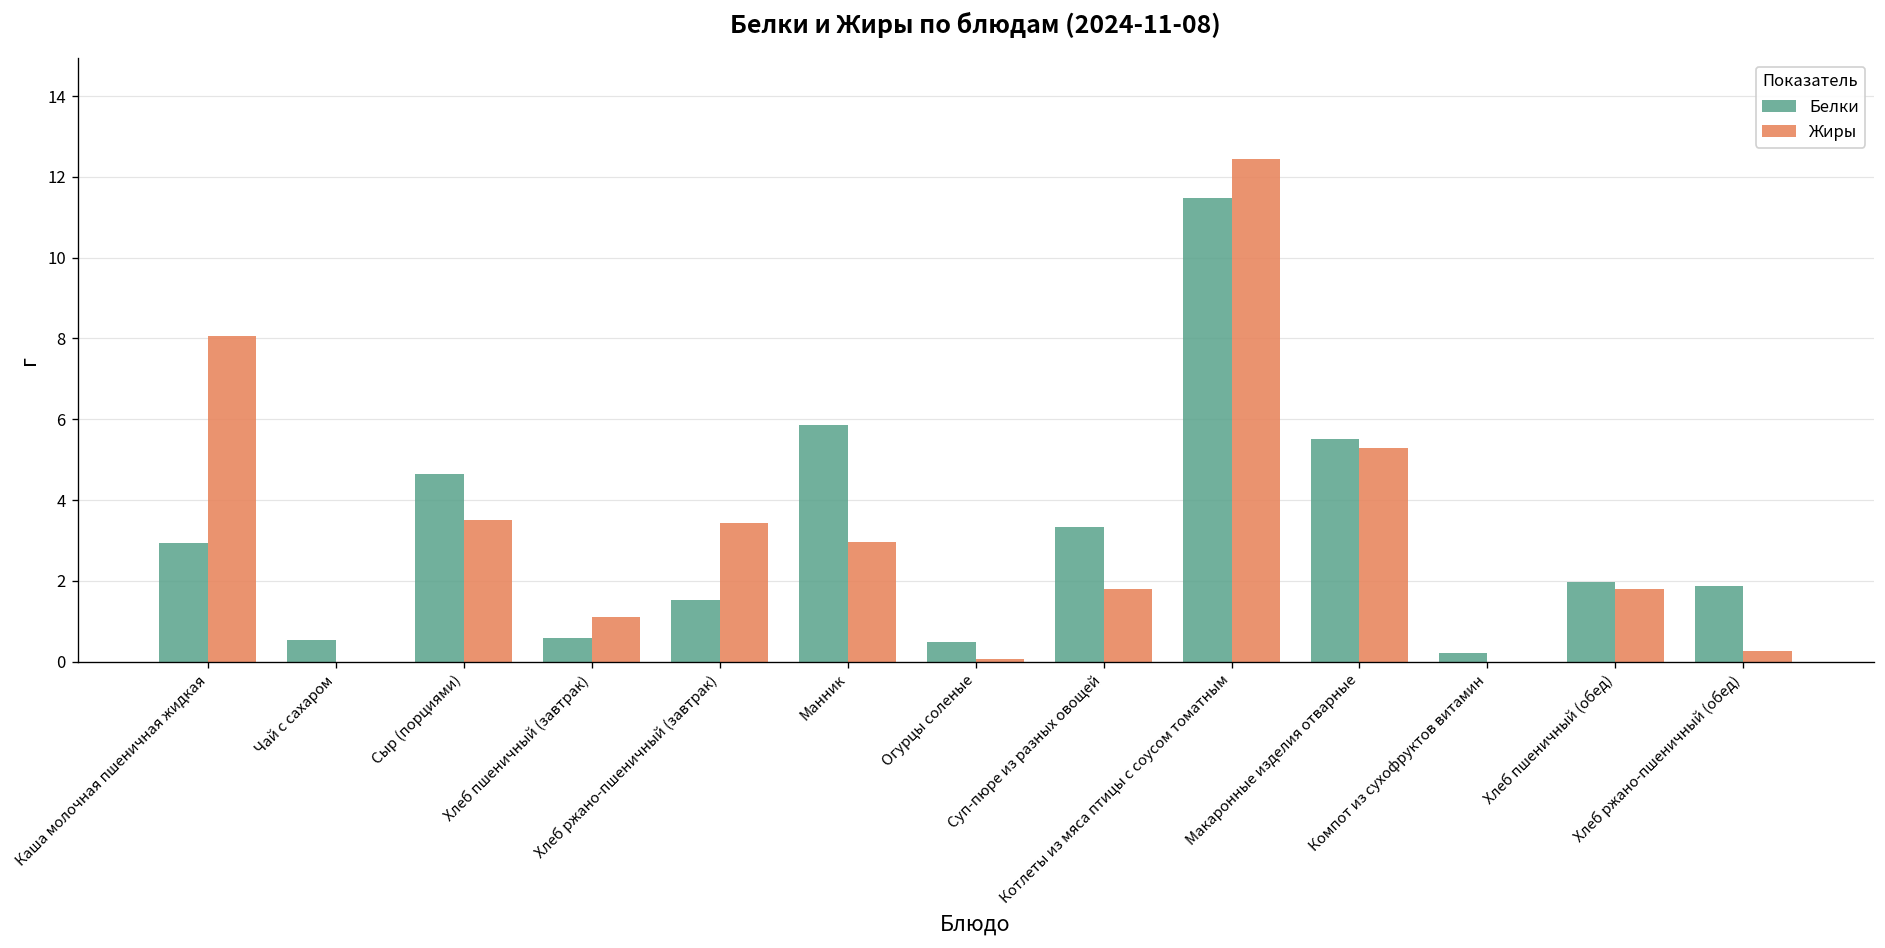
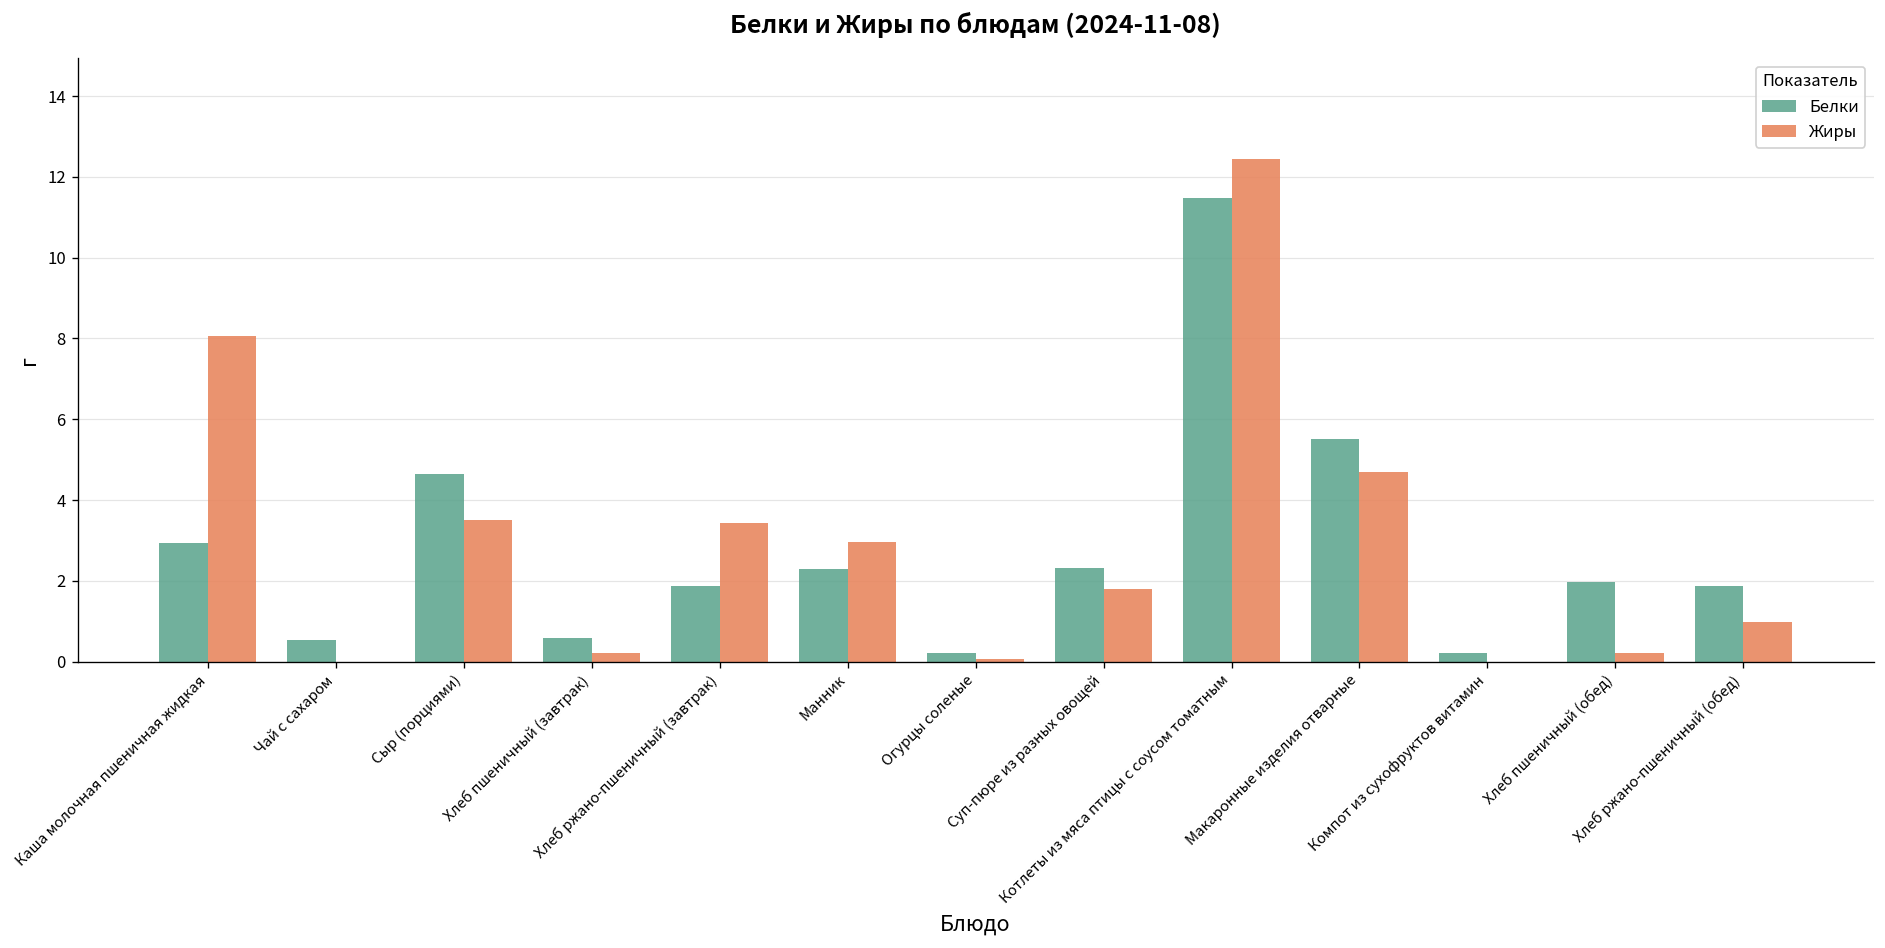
  {
    "Белки": {
      "Каша молочная пшеничная жидкая": 2.9,
      "Чай с сахаром": 0.5,
      "Сыр (порциями)": 4.6,
      "Хлеб пшеничный (завтрак)": 0.6,
-     "Хлеб ржано-пшеничный (завтрак)": 1.5,
-     "Манник": 5.9,
-     "Огурцы соленые": 0.5,
-     "Суп-пюре из разных овощей": 3.3,
+     "Хлеб ржано-пшеничный (завтрак)": 1.9,
+     "Манник": 2.3,
+     "Огурцы соленые": 0.2,
+     "Суп-пюре из разных овощей": 2.3,
      "Котлеты из мяса птицы с соусом томатным": 11.5,
      "Макаронные изделия отварные": 5.5,
      "Компот из сухофруктов витамин": 0.2,
      "Хлеб пшеничный (обед)": 2.0,
      "Хлеб ржано-пшеничный (обед)": 1.9
    },
    "Жиры": {
      "Каша молочная пшеничная жидкая": 8.1,
      "Чай с сахаром": 0.0,
      "Сыр (порциями)": 3.5,
-     "Хлеб пшеничный (завтрак)": 1.1,
+     "Хлеб пшеничный (завтрак)": 0.2,
      "Хлеб ржано-пшеничный (завтрак)": 3.4,
      "Манник": 3.0,
      "Суп-пюре из разных овощей": 1.8,
      "Котлеты из мяса птицы с соусом томатным": 12.5,
-     "Макаронные изделия отварные": 5.3,
+     "Макаронные изделия отварные": 4.7,
      "Компот из сухофруктов витамин": 0.0,
-     "Хлеб пшеничный (обед)": 1.8,
-     "Хлеб ржано-пшеничный (обед)": 0.3
+     "Хлеб пшеничный (обед)": 0.2,
+     "Хлеб ржано-пшеничный (обед)": 1.0
    }
  }
